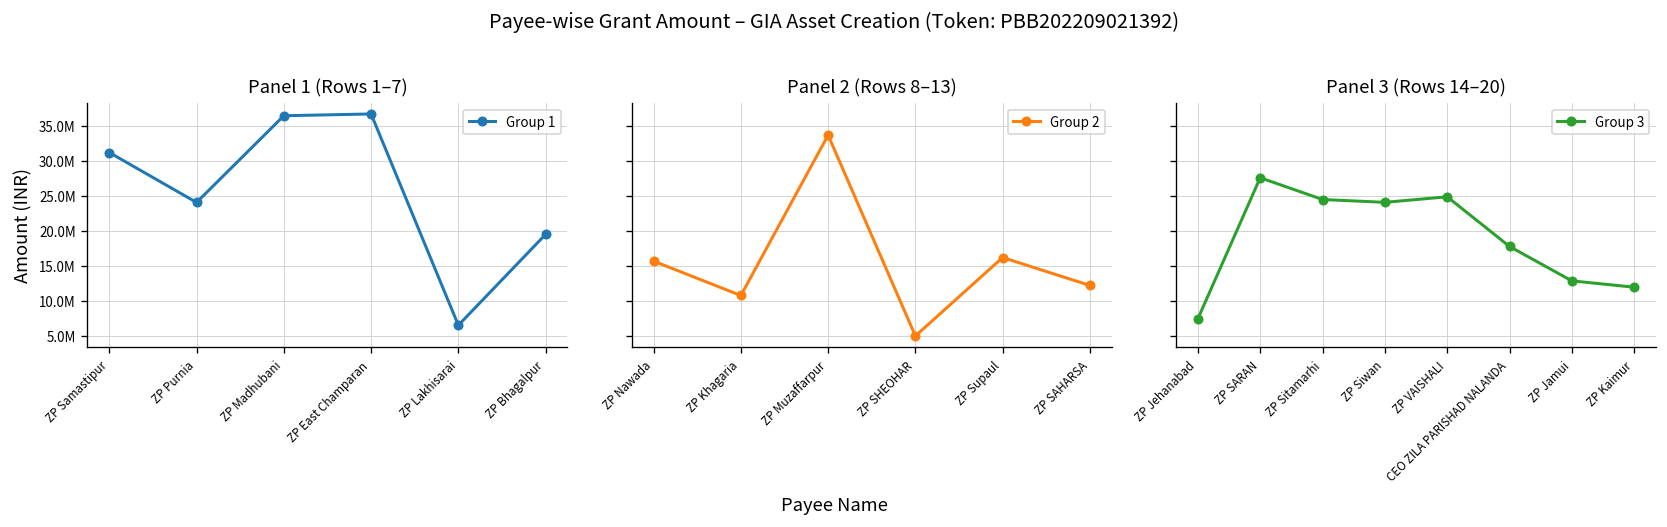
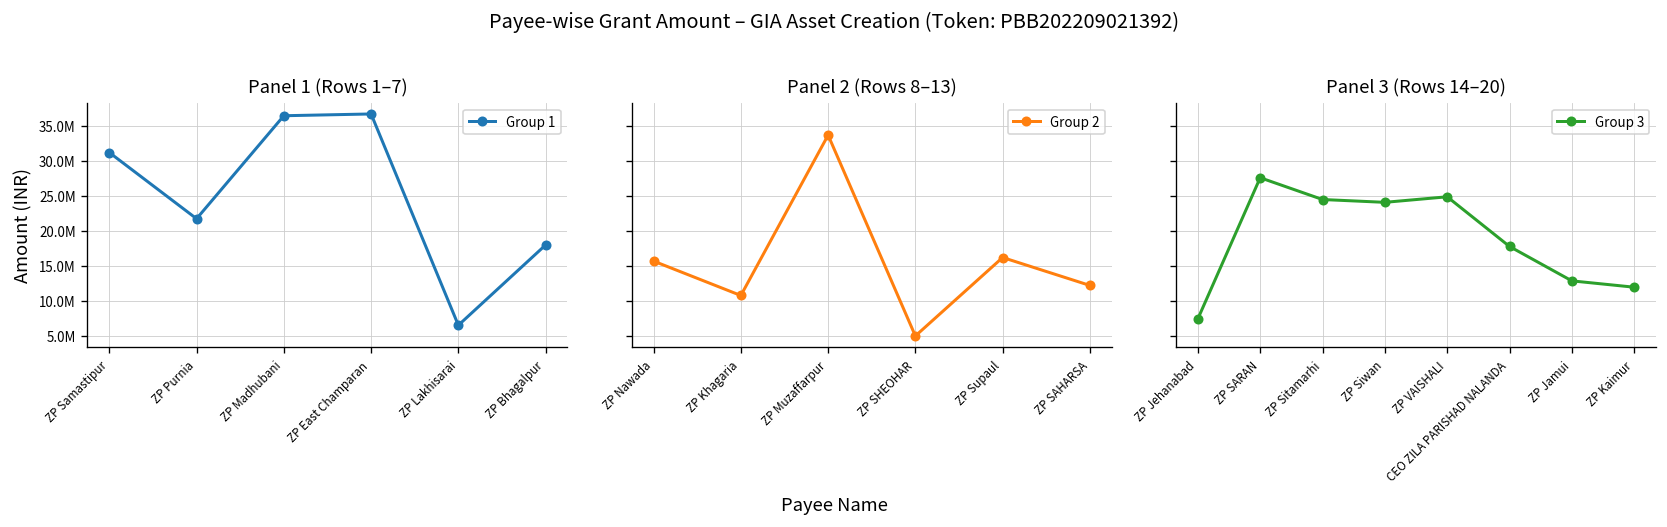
  {
    "Panel 1 (Rows 1–7)": {
      "ZP Samastipur": 31000000,
-     "ZP Purnia": 24000000,
+     "ZP Purnia": 22000000,
      "ZP Madhubani": 36000000,
      "ZP East Champaran": 37000000,
      "ZP Lakhisarai": 7000000,
-     "ZP Bhagalpur": 20000000
+     "ZP Bhagalpur": 18000000
    }
  }
